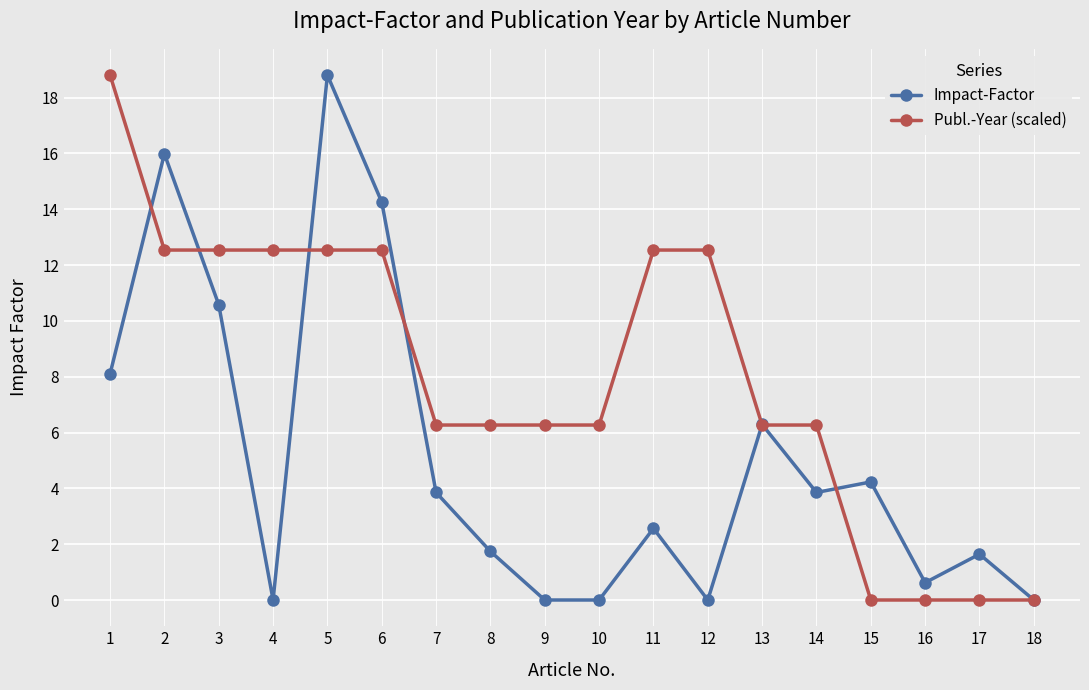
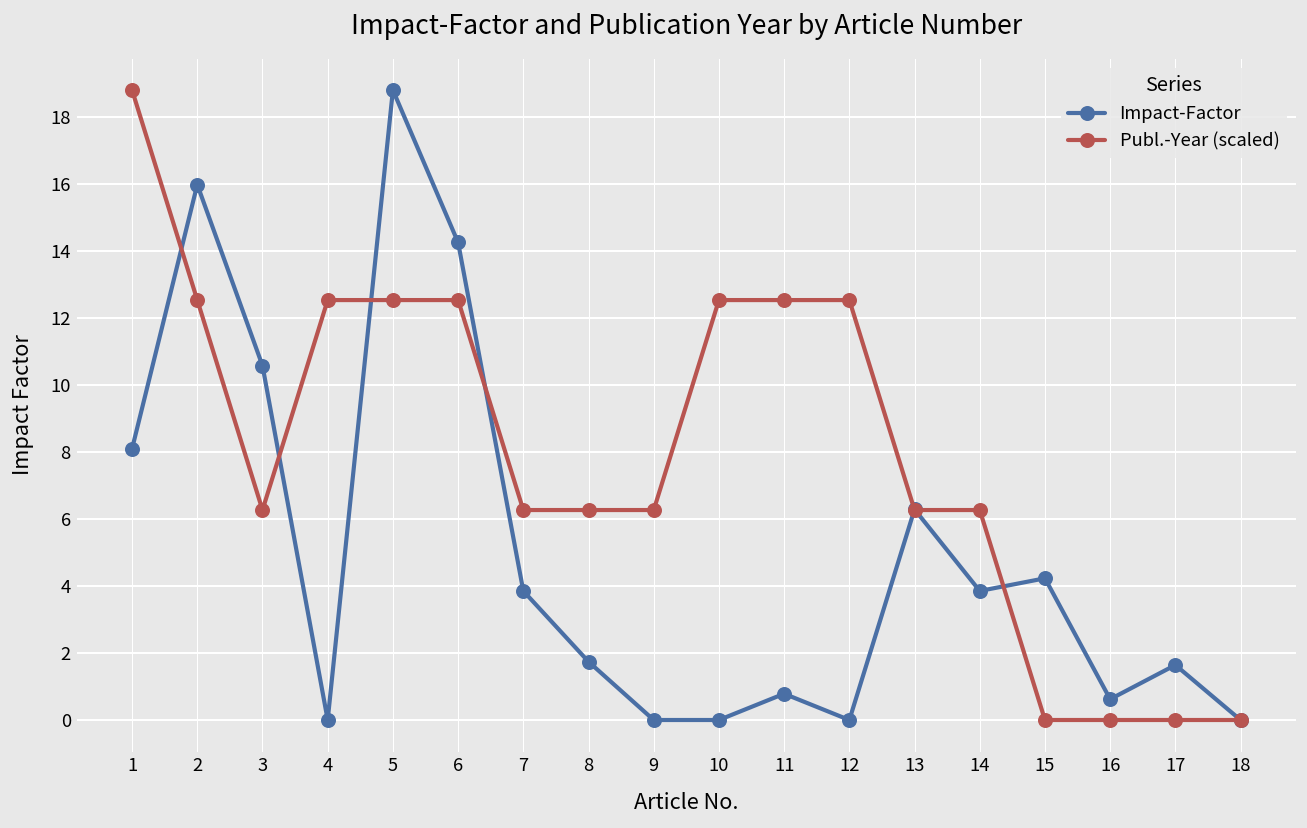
  {
    "Impact-Factor": {
      "1": 8.1,
      "2": 16.0,
      "3": 10.6,
      "4": 0.0,
      "5": 18.8,
      "6": 14.3,
      "7": 3.9,
      "8": 1.7,
      "9": 0.0,
      "10": 0.0,
-     "11": 2.6,
+     "11": 0.8,
      "12": 0.0,
      "14": 3.9,
      "15": 4.2,
      "16": 0.6,
      "17": 1.6
    },
    "Publ.-Year (scaled)": {
      "1": 18.8,
      "2": 12.5,
-     "3": 12.5,
+     "3": 6.3,
      "4": 12.5,
      "5": 12.5,
      "6": 12.5,
      "7": 6.3,
      "8": 6.3,
      "9": 6.3,
-     "10": 6.3,
+     "10": 12.5,
      "11": 12.5,
      "12": 12.5,
      "14": 6.3,
      "15": 0.0,
      "16": 0.0,
      "17": 0.0
    }
  }
